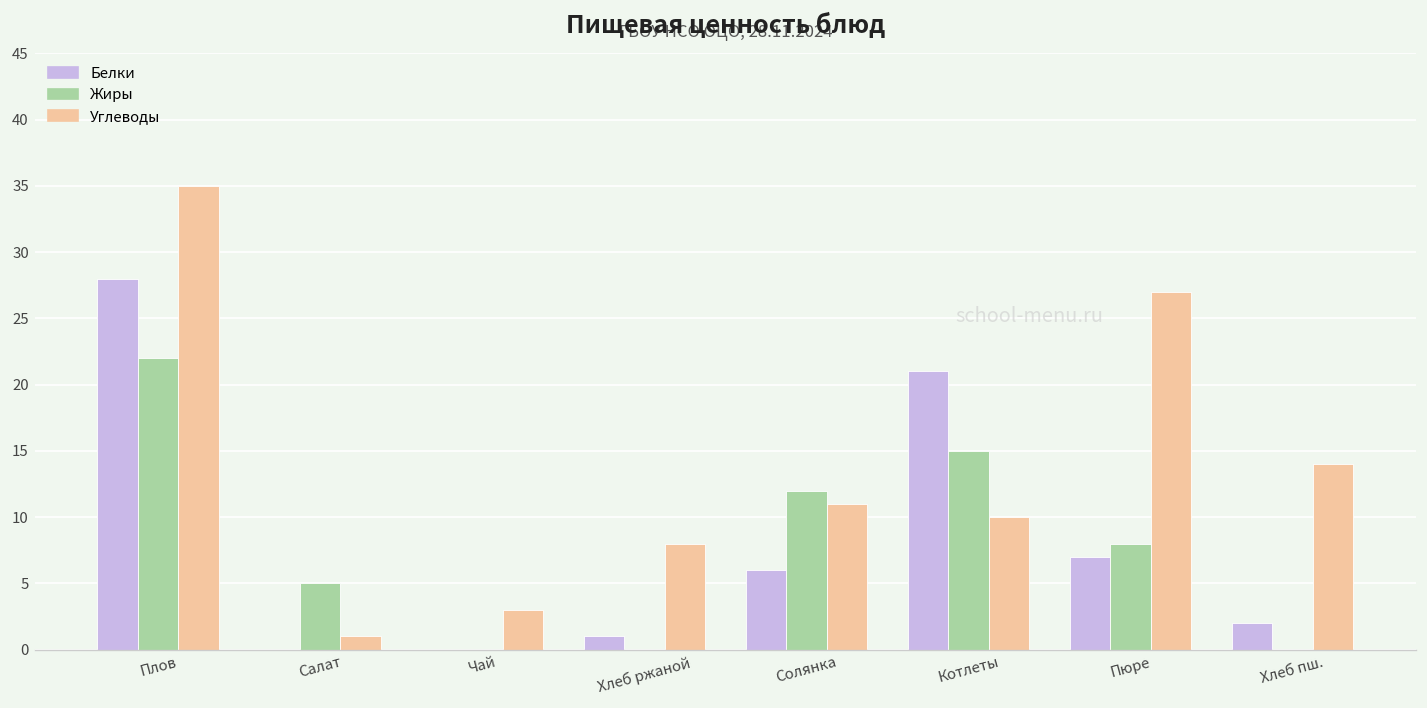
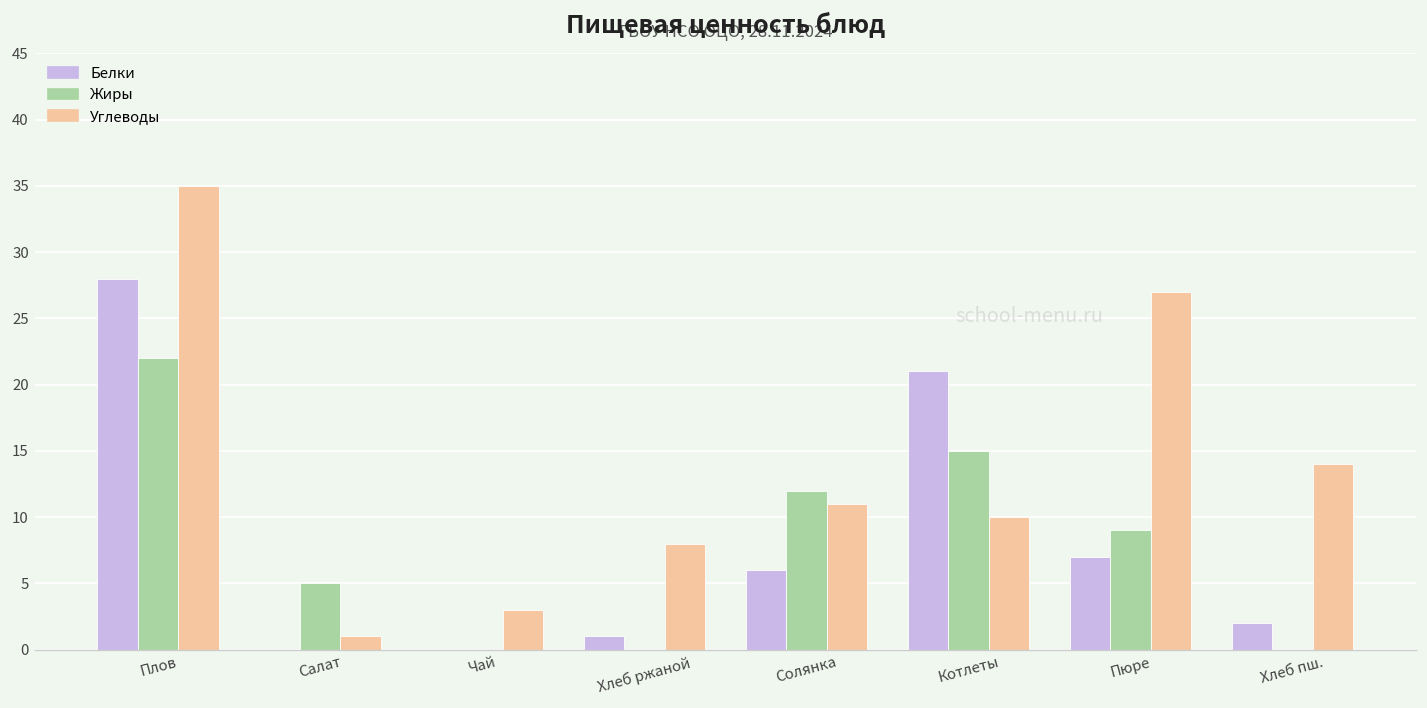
  {
    "Белки": {
      "Плов": 28,
      "Салат": 0,
      "Чай": 0,
      "Хлеб ржаной": 1,
      "Солянка": 6,
      "Котлеты": 21,
      "Пюре": 7,
      "Хлеб пш.": 2
    },
    "Жиры": {
      "Плов": 22,
      "Салат": 5,
      "Чай": 0,
      "Хлеб ржаной": 0,
      "Солянка": 12,
      "Котлеты": 15,
-     "Пюре": 8,
+     "Пюре": 9,
      "Хлеб пш.": 0
    },
    "Углеводы": {
      "Плов": 35,
      "Салат": 1,
      "Чай": 3,
      "Хлеб ржаной": 8,
      "Солянка": 11,
      "Котлеты": 10,
      "Пюре": 27,
      "Хлеб пш.": 14
    }
  }
